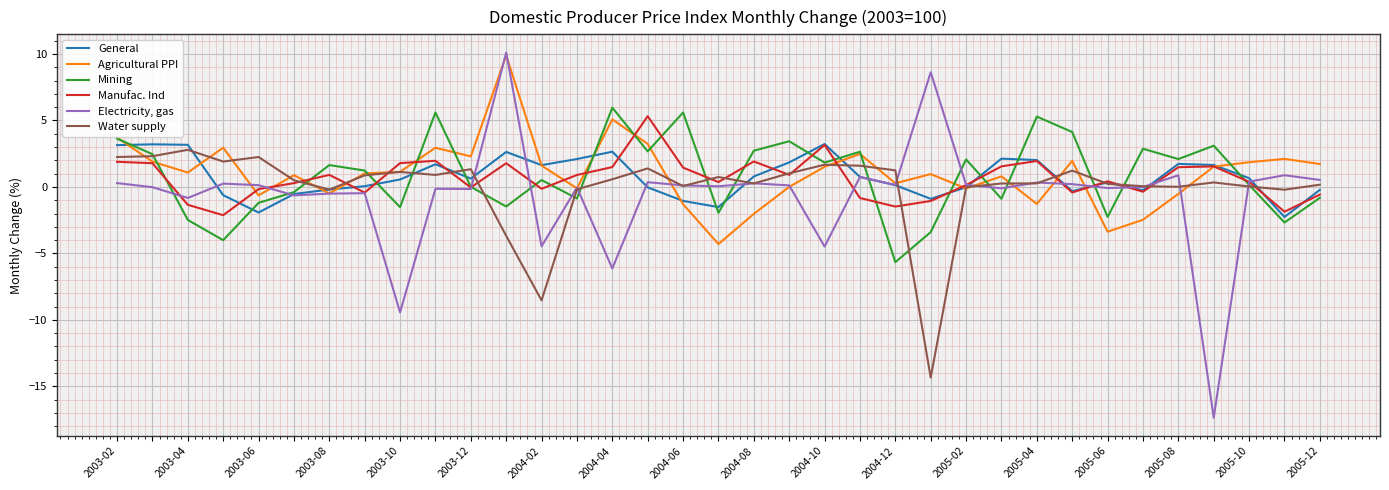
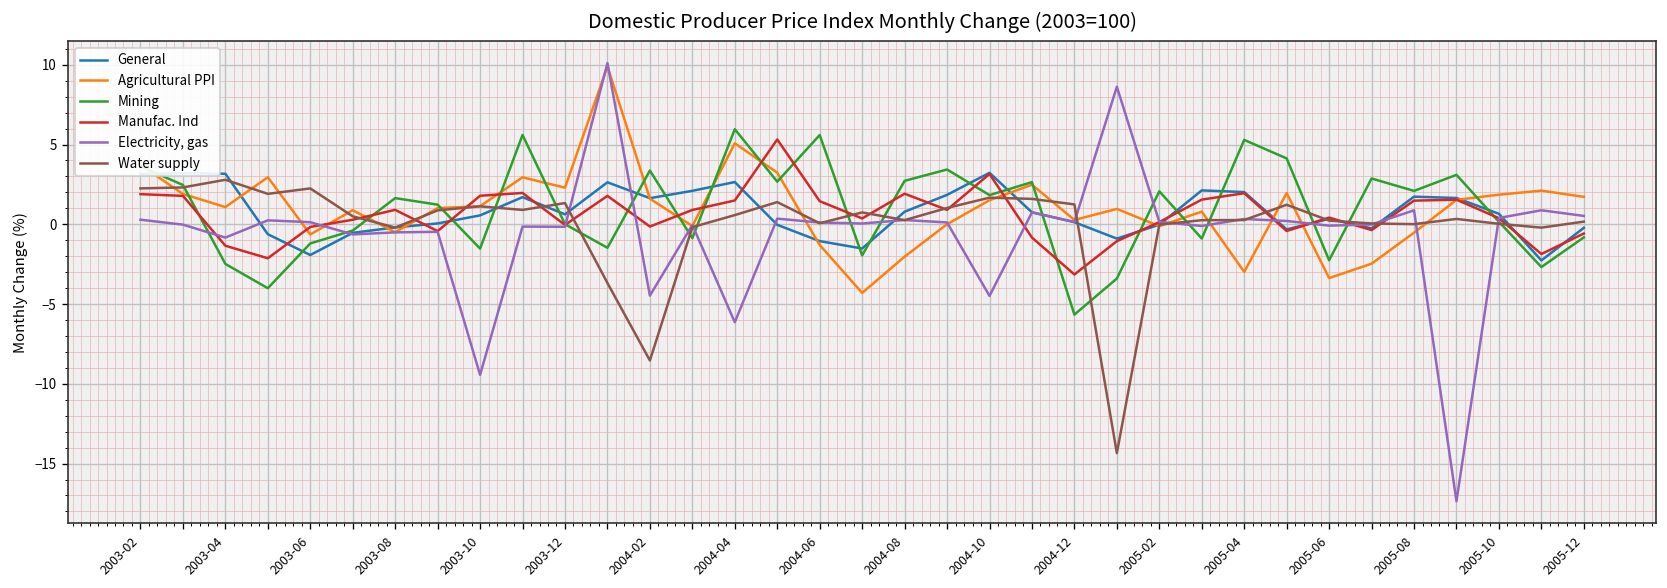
  {
    "General": {
      "2003-02": 3.1,
      "2003-04": 3.2,
      "2003-06": -1.9,
      "2003-10": 0.6,
      "2003-12": 0.6,
      "2004-04": 2.6,
      "2004-06": -1.1,
      "2004-08": 0.8,
      "2005-08": 1.7,
      "2005-10": 0.7,
      "2005-12": -0.2
    },
    "Agricultural PPI": {
      "2003-04": 1.1,
      "2003-06": -0.6,
      "2003-12": 2.3,
      "2004-04": 5.1,
      "2004-06": -1.3,
      "2004-08": -2.0,
-     "2005-04": -1.3,
+     "2005-04": -3.0,
      "2005-06": -3.4,
      "2005-08": -0.5,
      "2005-10": 1.9,
      "2005-12": 1.7
    },
    "Mining": {
      "2003-04": -2.5,
      "2003-06": -1.2,
      "2003-08": 1.6,
      "2003-10": -1.5,
-     "2004-02": 0.5,
+     "2004-02": 3.4,
      "2004-04": 6.0,
      "2004-06": 5.6,
      "2004-08": 2.7,
      "2004-12": -5.7,
      "2005-02": 2.1,
      "2005-04": 5.3,
      "2005-06": -2.3,
      "2005-08": 2.1,
      "2005-12": -0.8
    },
    "Manufac. Ind": {
      "2003-02": 1.9,
      "2003-04": -1.3,
      "2003-06": -0.2,
      "2003-08": 0.9,
      "2003-10": 1.8,
      "2004-02": -0.1,
      "2004-04": 1.5,
      "2004-06": 1.5,
      "2004-08": 1.9,
-     "2004-12": -1.5,
+     "2004-12": -3.1,
      "2005-08": 1.5,
      "2005-12": -0.6
    },
    "Electricity, gas": {
      "2003-02": 0.3,
      "2003-04": -0.8,
      "2003-06": 0.1,
      "2003-10": -9.4,
      "2004-02": -4.5,
      "2004-04": -6.1,
      "2004-10": -4.5,
      "2005-06": -0.1,
      "2005-08": 0.9,
      "2005-12": 0.5
    },
    "Water supply": {
      "2003-02": 2.3,
      "2003-04": 2.8,
      "2003-06": 2.2,
      "2003-12": 1.3,
      "2004-02": -8.5,
      "2004-04": 0.6,
      "2004-12": 1.2,
      "2005-08": 0.0,
      "2005-12": 0.2
    }
  }
